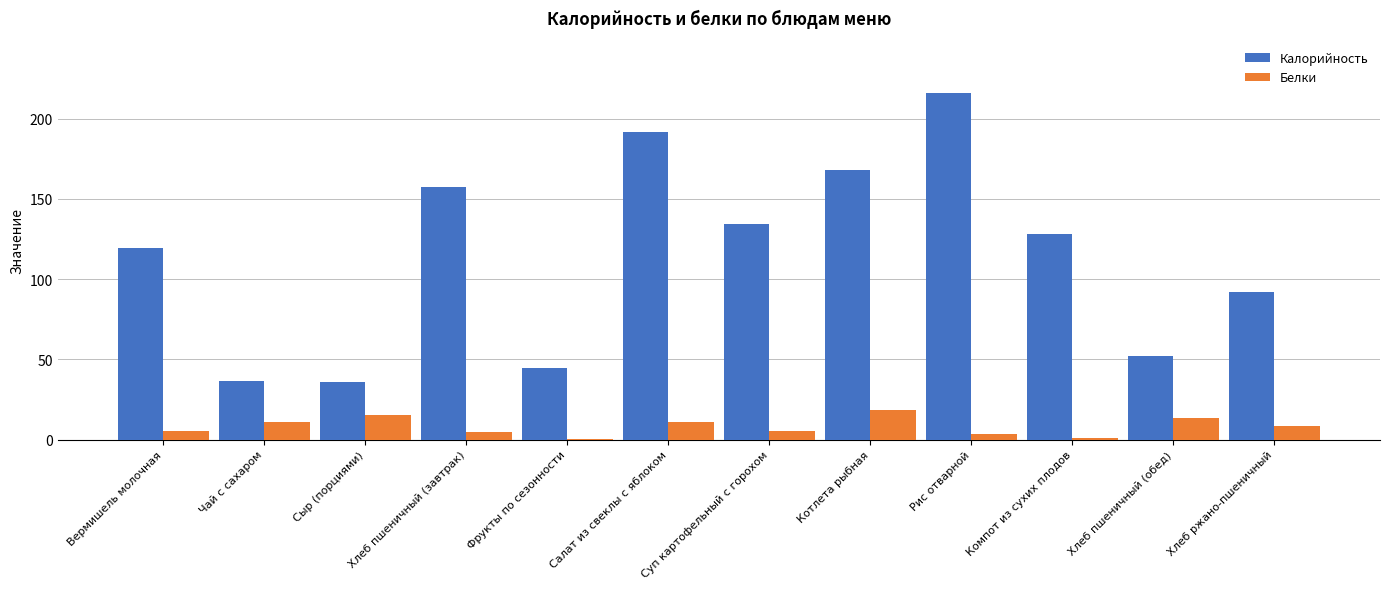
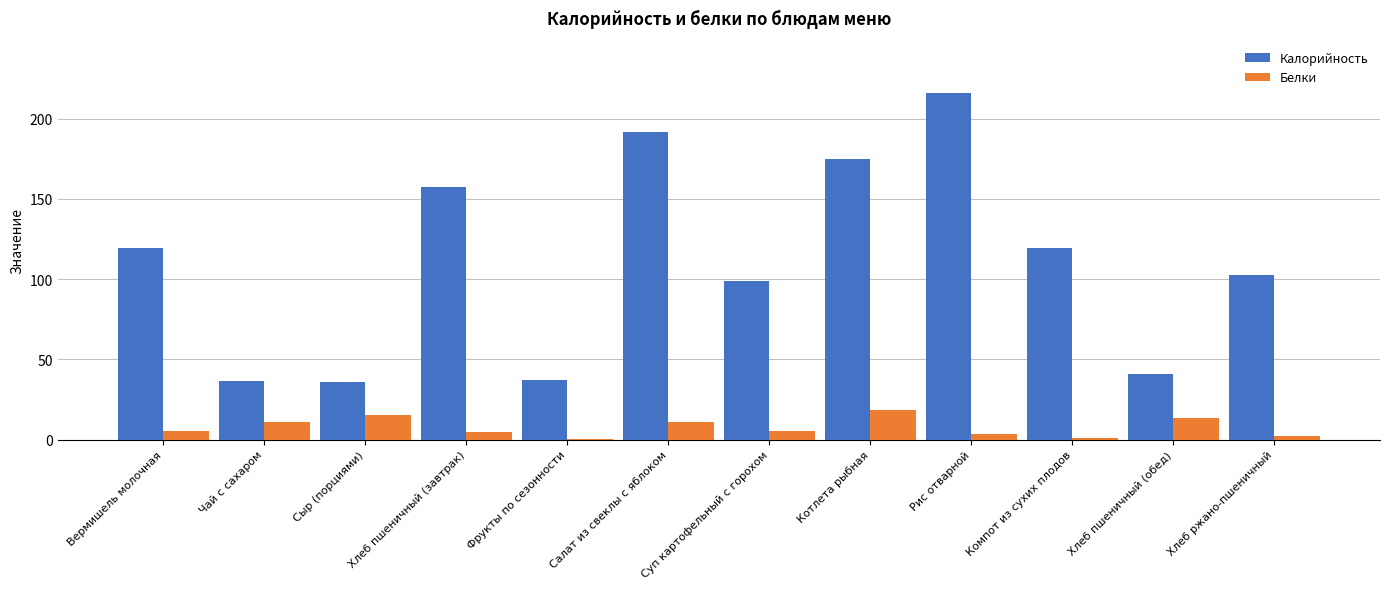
  {
    "Калорийность": {
      "Вермишель молочная": 119,
      "Чай с сахаром": 36,
      "Сыр (порциями)": 36,
      "Хлеб пшеничный (завтрак)": 157,
-     "Фрукты по сезонности": 44,
+     "Фрукты по сезонности": 37,
      "Салат из свеклы с яблоком": 192,
-     "Суп картофельный с горохом": 134,
-     "Котлета рыбная": 168,
+     "Суп картофельный с горохом": 99,
+     "Котлета рыбная": 175,
      "Рис отварной": 216,
-     "Компот из сухих плодов": 128,
-     "Хлеб пшеничный (обед)": 52,
-     "Хлеб ржано-пшеничный": 92
+     "Компот из сухих плодов": 119,
+     "Хлеб пшеничный (обед)": 41,
+     "Хлеб ржано-пшеничный": 103
    },
    "Белки": {
      "Вермишель молочная": 5,
      "Чай с сахаром": 11,
      "Сыр (порциями)": 15,
      "Хлеб пшеничный (завтрак)": 5,
      "Салат из свеклы с яблоком": 11,
      "Суп картофельный с горохом": 6,
      "Котлета рыбная": 19,
      "Рис отварной": 4,
      "Хлеб пшеничный (обед)": 14,
-     "Хлеб ржано-пшеничный": 8
+     "Хлеб ржано-пшеничный": 2
    }
  }
